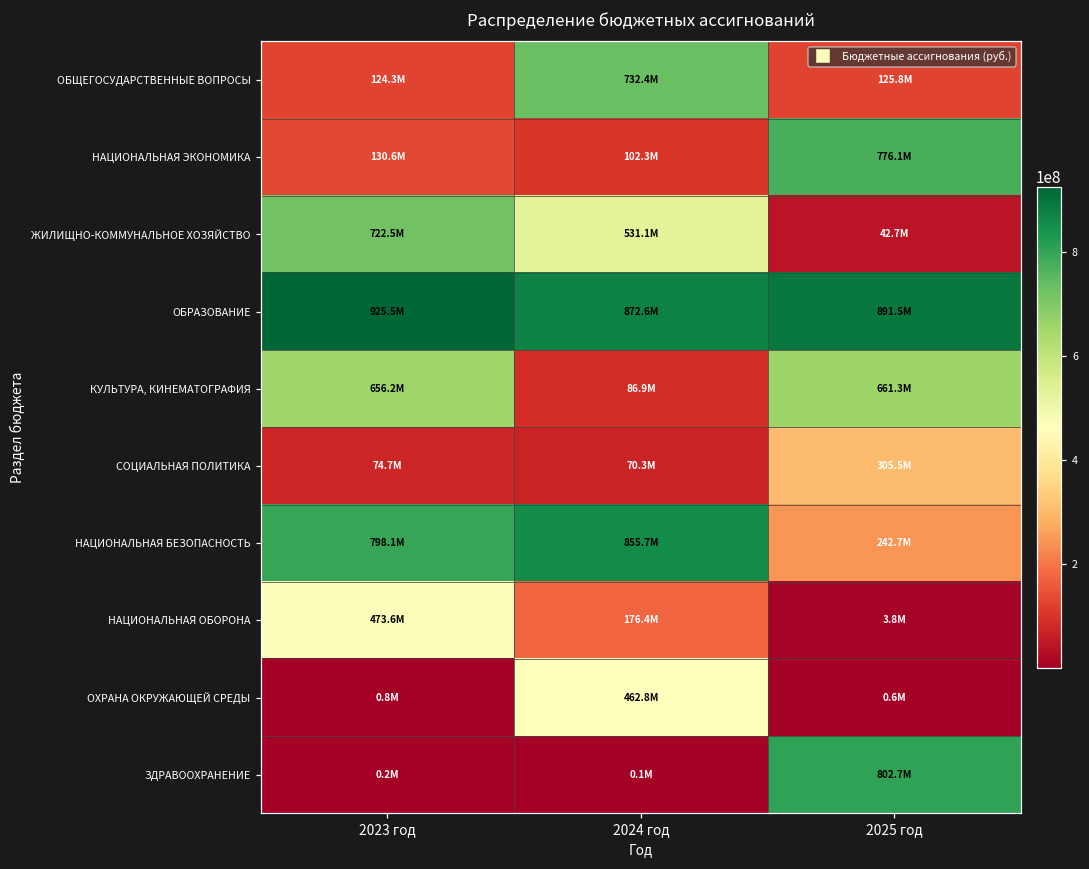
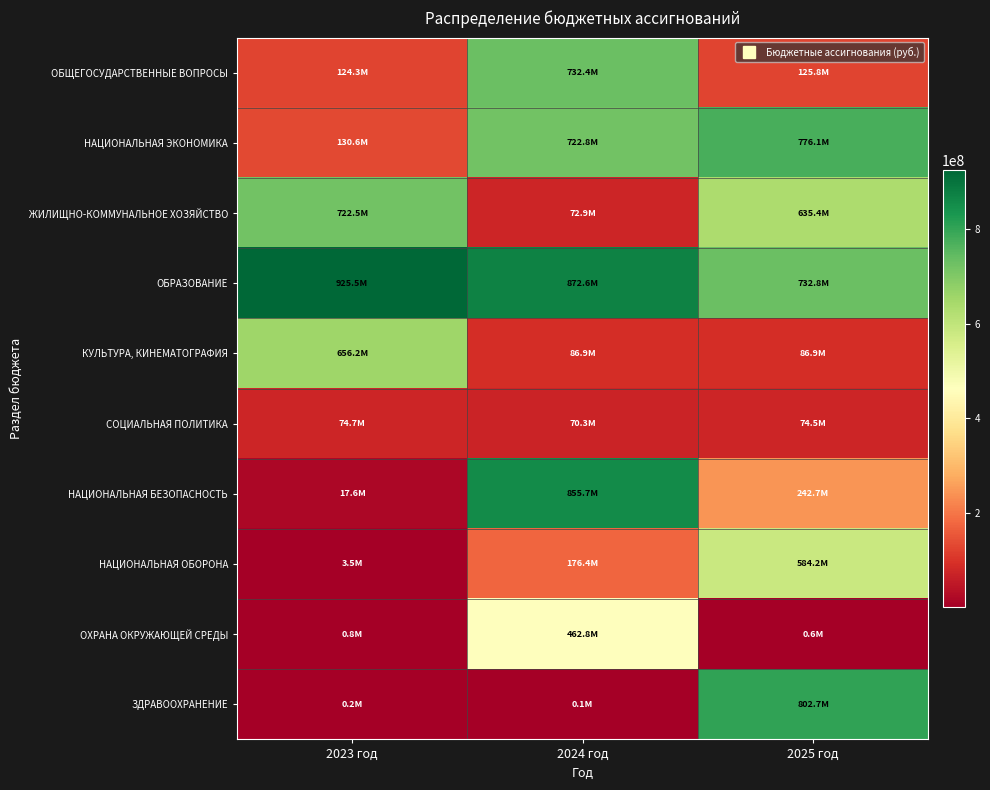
  {
    "ОБЩЕГОСУДАРСТВЕННЫЕ ВОПРОСЫ": {
      "2023 год": "124.3M",
      "2024 год": "732.4M",
      "2025 год": "125.8M"
    },
    "НАЦИОНАЛЬНАЯ ЭКОНОМИКА": {
      "2023 год": "130.6M",
-     "2024 год": "102.3M",
+     "2024 год": "722.8M",
      "2025 год": "776.1M"
    },
    "ЖИЛИЩНО-КОММУНАЛЬНОЕ ХОЗЯЙСТВО": {
      "2023 год": "722.5M",
-     "2024 год": "531.1M",
-     "2025 год": "42.7M"
+     "2024 год": "72.9M",
+     "2025 год": "635.4M"
    },
    "ОБРАЗОВАНИЕ": {
      "2023 год": "925.5M",
      "2024 год": "872.6M",
-     "2025 год": "891.5M"
+     "2025 год": "732.8M"
    },
    "КУЛЬТУРА, КИНЕМАТОГРАФИЯ": {
      "2023 год": "656.2M",
      "2024 год": "86.9M",
-     "2025 год": "661.3M"
+     "2025 год": "86.9M"
    },
    "СОЦИАЛЬНАЯ ПОЛИТИКА": {
      "2023 год": "74.7M",
      "2024 год": "70.3M",
-     "2025 год": "305.5M"
+     "2025 год": "74.5M"
    },
    "НАЦИОНАЛЬНАЯ БЕЗОПАСНОСТЬ": {
-     "2023 год": "798.1M",
+     "2023 год": "17.6M",
      "2024 год": "855.7M",
      "2025 год": "242.7M"
    },
    "НАЦИОНАЛЬНАЯ ОБОРОНА": {
-     "2023 год": "473.6M",
+     "2023 год": "3.5M",
      "2024 год": "176.4M",
-     "2025 год": "3.8M"
+     "2025 год": "584.2M"
    },
    "ОХРАНА ОКРУЖАЮЩЕЙ СРЕДЫ": {
      "2023 год": "0.8M",
      "2024 год": "462.8M",
      "2025 год": "0.6M"
    },
    "ЗДРАВООХРАНЕНИЕ": {
      "2023 год": "0.2M",
      "2024 год": "0.1M",
      "2025 год": "802.7M"
    }
  }
